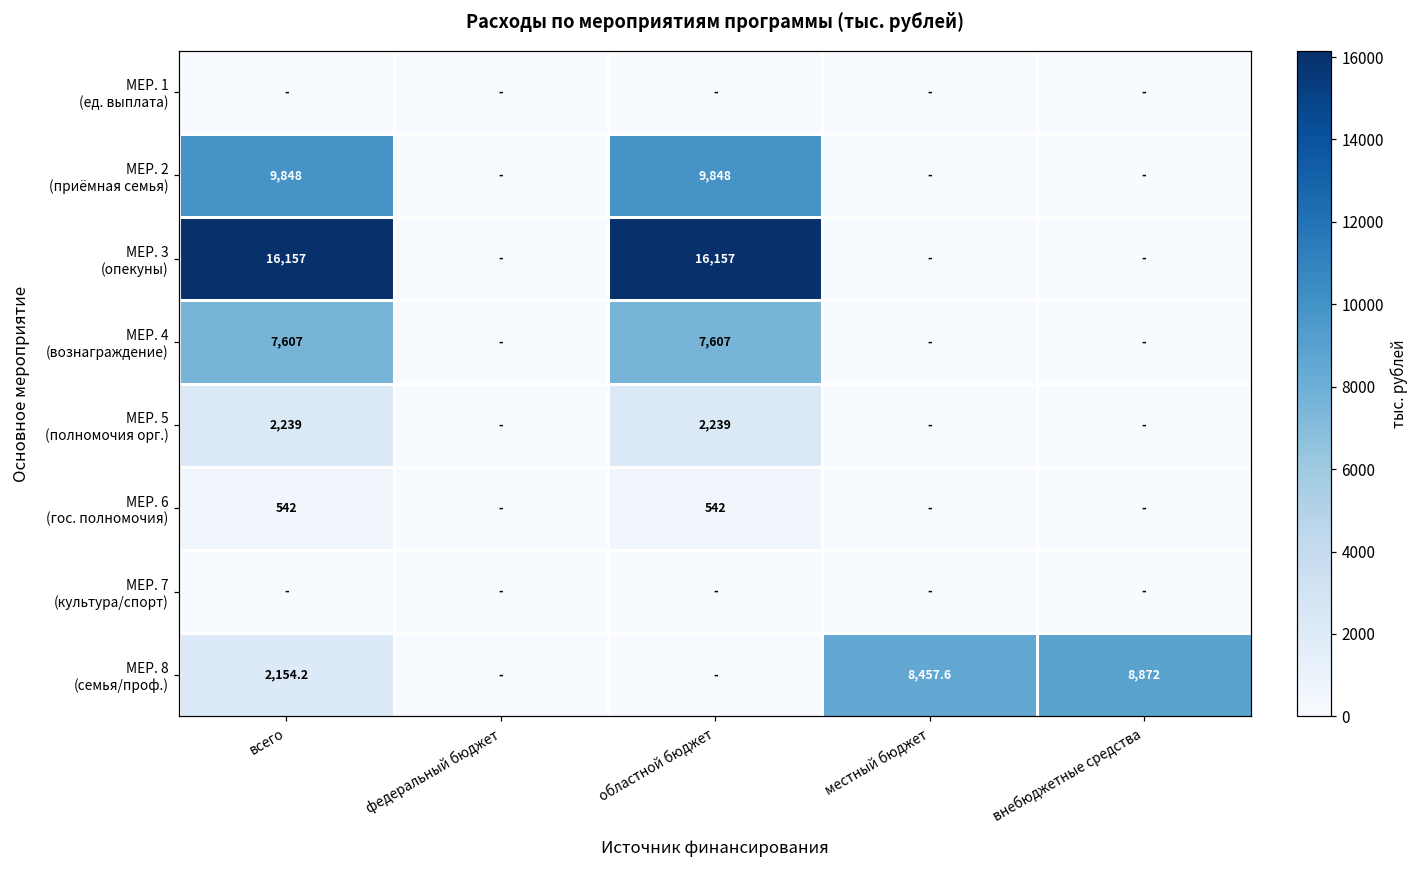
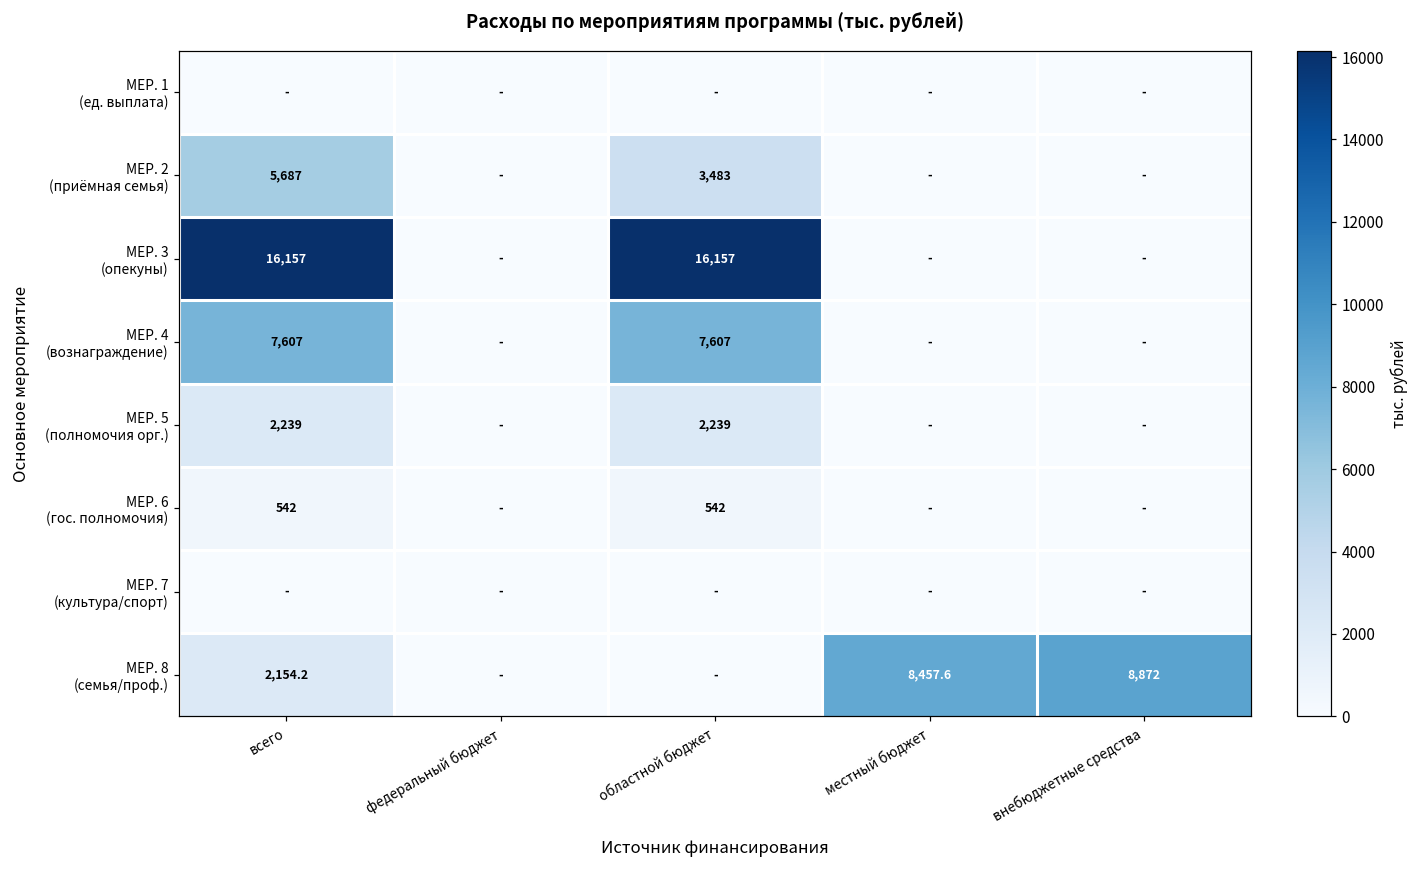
  {
    "МЕР. 2 (приёмная семья)": {
-     "всего": "9,848",
-     "областной бюджет": "9,848"
+     "всего": "5,687",
+     "областной бюджет": "3,483"
    },
    "МЕР. 3 (опекуны)": {
      "всего": "16,157",
      "областной бюджет": "16,157"
    },
    "МЕР. 4 (вознаграждение)": {
      "всего": "7,607",
      "областной бюджет": "7,607"
    },
    "МЕР. 5 (полномочия орг.)": {
      "всего": "2,239",
      "областной бюджет": "2,239"
    },
    "МЕР. 6 (гос. полномочия)": {
      "всего": "542",
      "областной бюджет": "542"
    },
    "МЕР. 8 (семья/проф.)": {
      "всего": "2,154.2",
      "местный бюджет": "8,457.6",
      "внебюджетные средства": "8,872"
    }
  }
